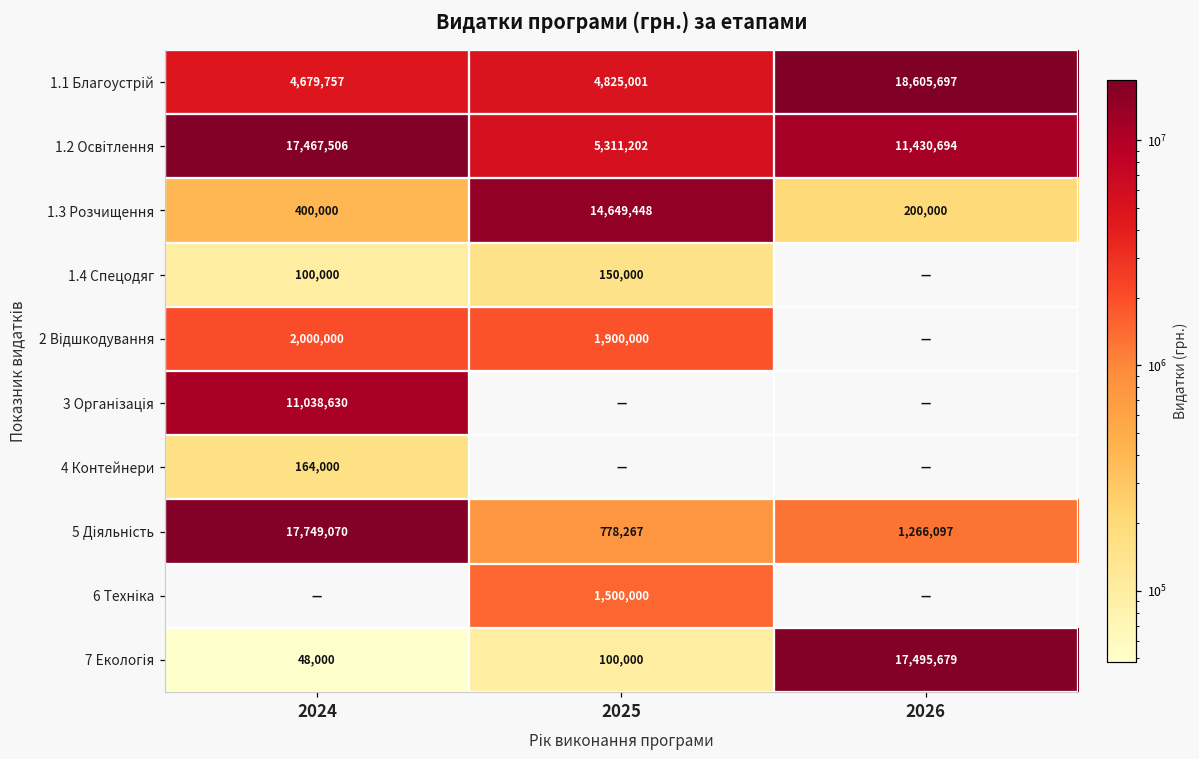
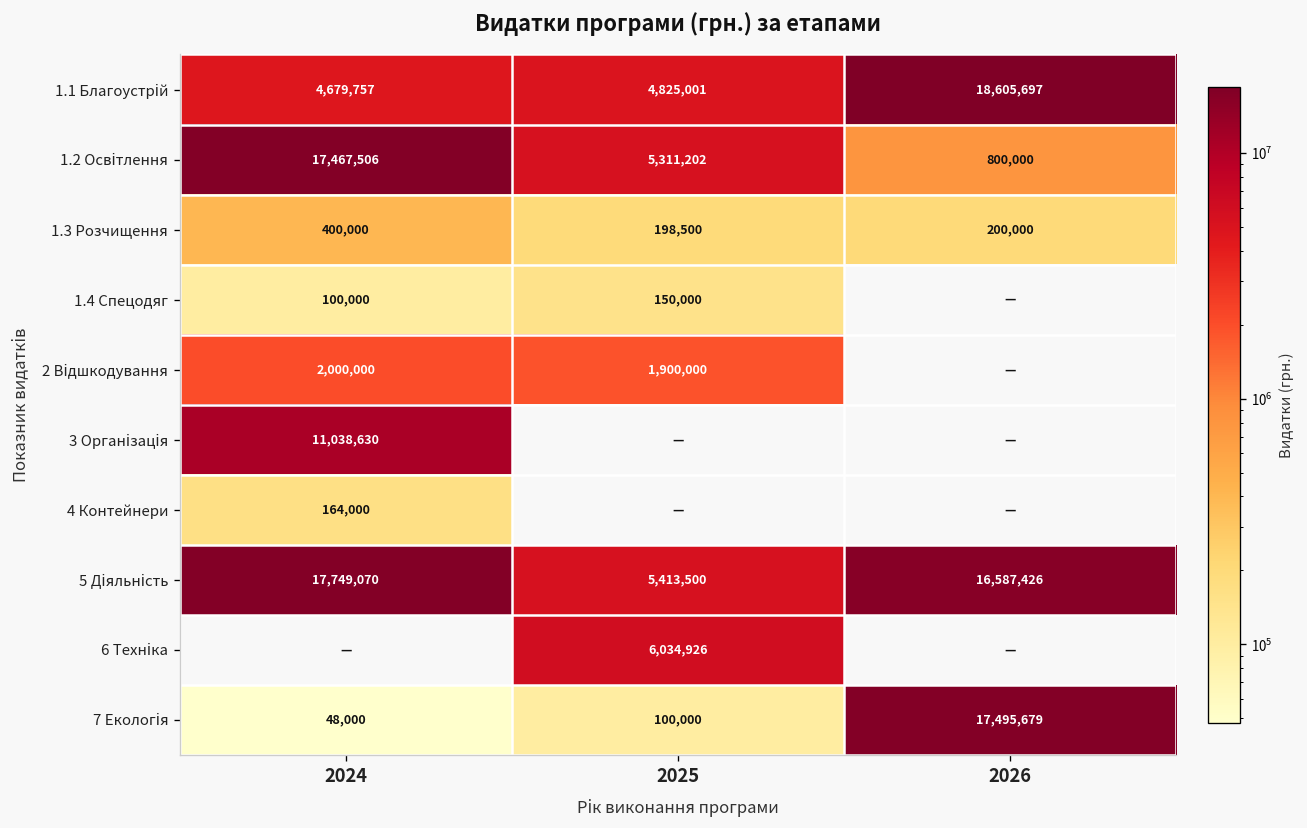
  {
    "1.1 Благоустрій": {
      "2024": "4,679,757",
      "2025": "4,825,001",
      "2026": "18,605,697"
    },
    "1.2 Освітлення": {
      "2024": "17,467,506",
      "2025": "5,311,202",
-     "2026": "11,430,694"
+     "2026": "800,000"
    },
    "1.3 Розчищення": {
      "2024": "400,000",
-     "2025": "14,649,448",
+     "2025": "198,500",
      "2026": "200,000"
    },
    "1.4 Спецодяг": {
      "2024": "100,000",
      "2025": "150,000"
    },
    "2 Відшкодування": {
      "2024": "2,000,000",
      "2025": "1,900,000"
    },
    "3 Організація": {
      "2024": "11,038,630"
    },
    "4 Контейнери": {
      "2024": "164,000"
    },
    "5 Діяльність": {
      "2024": "17,749,070",
-     "2025": "778,267",
-     "2026": "1,266,097"
+     "2025": "5,413,500",
+     "2026": "16,587,426"
    },
    "6 Техніка": {
-     "2025": "1,500,000"
+     "2025": "6,034,926"
    },
    "7 Екологія": {
      "2024": "48,000",
      "2025": "100,000",
      "2026": "17,495,679"
    }
  }
